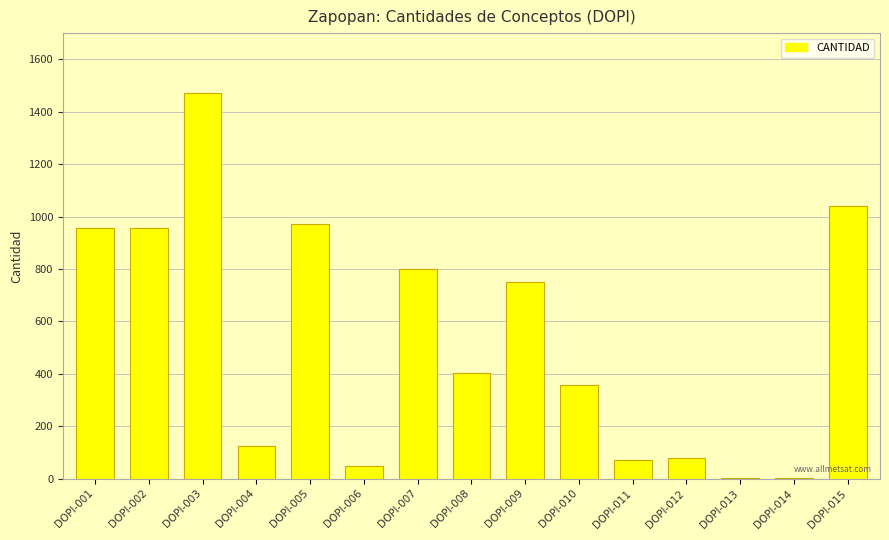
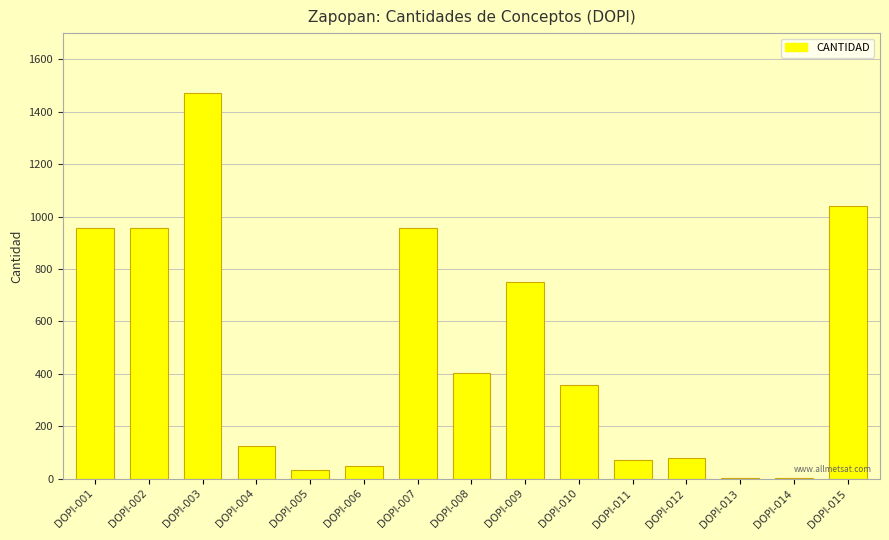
  {
    "DOPI-001": 960,
    "DOPI-002": 960,
    "DOPI-003": 1470,
    "DOPI-004": 120,
-   "DOPI-005": 970,
+   "DOPI-005": 30,
    "DOPI-006": 50,
-   "DOPI-007": 800,
+   "DOPI-007": 960,
    "DOPI-008": 400,
    "DOPI-009": 750,
    "DOPI-010": 360,
    "DOPI-011": 70,
    "DOPI-012": 80,
    "DOPI-015": 1040
  }
